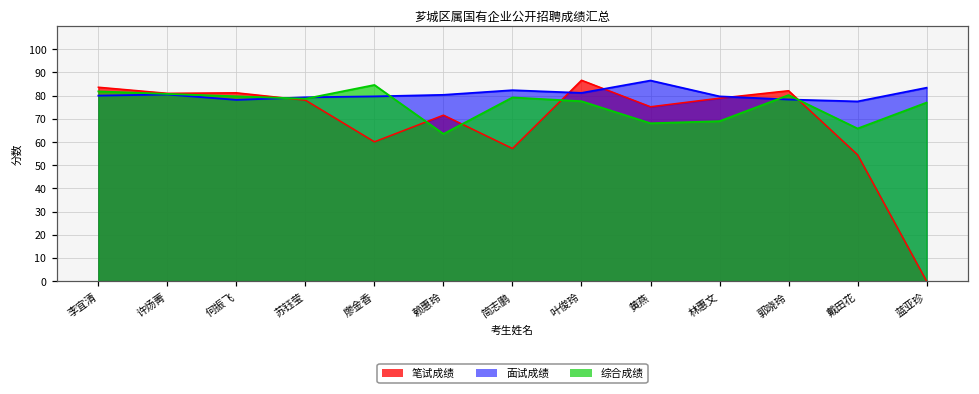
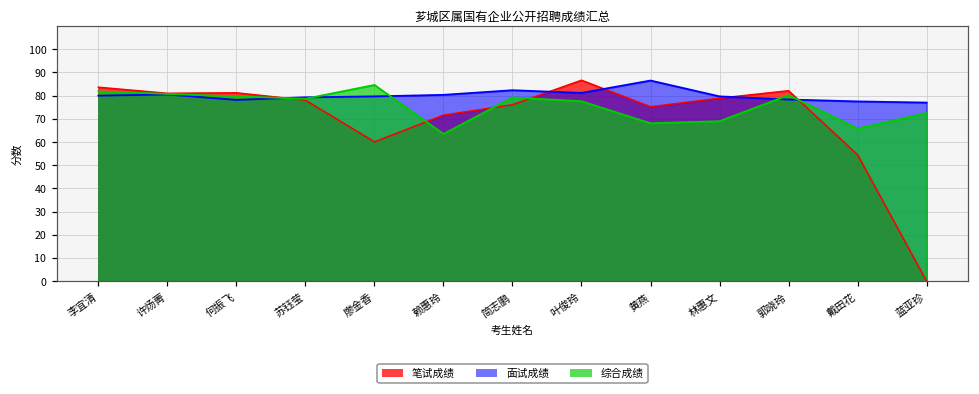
  {
    "笔试成绩": {
      "李宜清": 84,
      "何振飞": 81,
      "廖金香": 60,
      "赖惠玲": 72,
-     "简志鹏": 57,
+     "简志鹏": 76,
      "叶俊玲": 87,
      "黄燕": 75,
      "郭晓玲": 82,
      "戴田花": 55,
      "蓝亚珍": 0
    },
    "面试成绩": {
      "李宜清": 80,
      "何振飞": 78,
      "廖金香": 80,
      "赖惠玲": 80,
      "简志鹏": 82,
      "叶俊玲": 81,
      "黄燕": 87,
      "郭晓玲": 78,
      "戴田花": 78,
-     "蓝亚珍": 83
+     "蓝亚珍": 77
    },
    "综合成绩": {
      "李宜清": 82,
      "何振飞": 80,
      "廖金香": 85,
      "赖惠玲": 63,
      "简志鹏": 79,
      "叶俊玲": 78,
      "黄燕": 68,
      "林惠文": 69,
      "郭晓玲": 80,
      "戴田花": 66,
-     "蓝亚珍": 77
+     "蓝亚珍": 73
    }
  }
